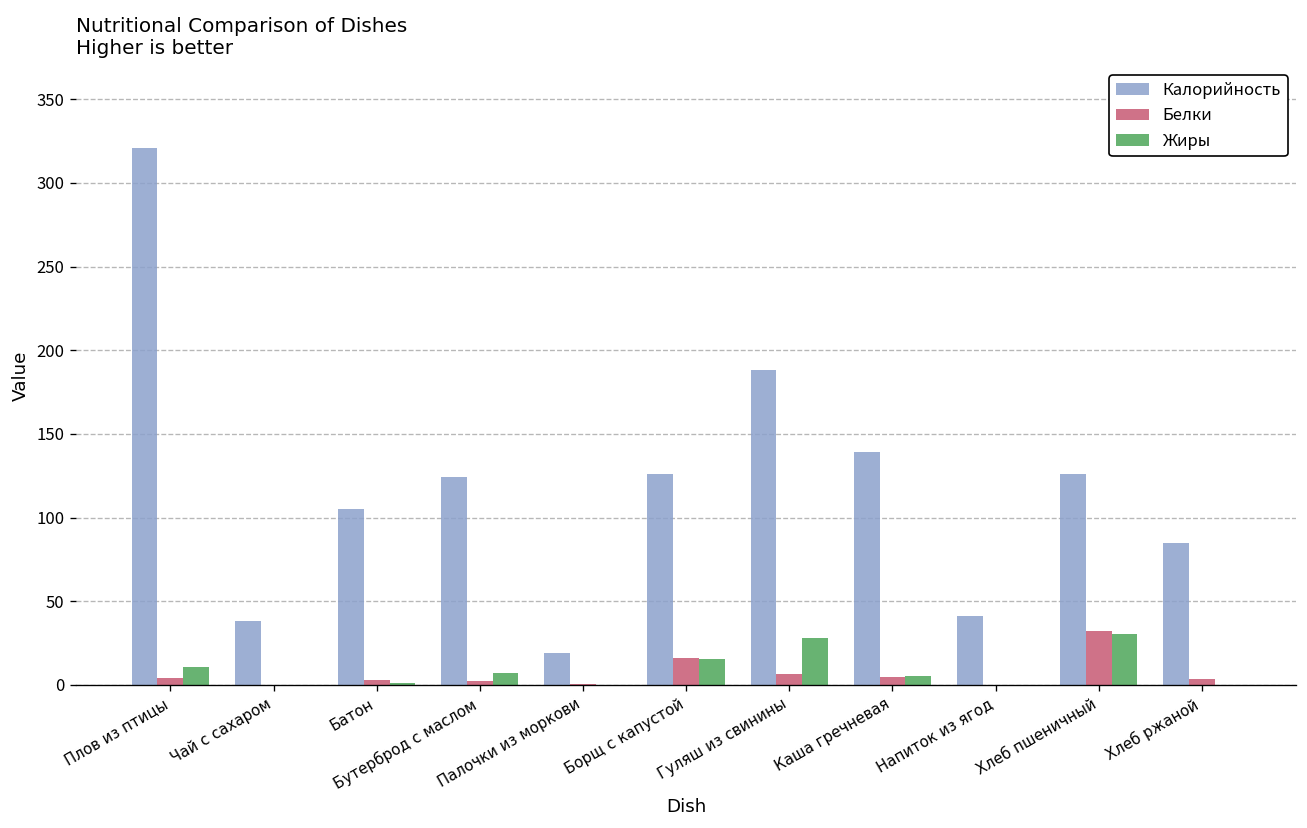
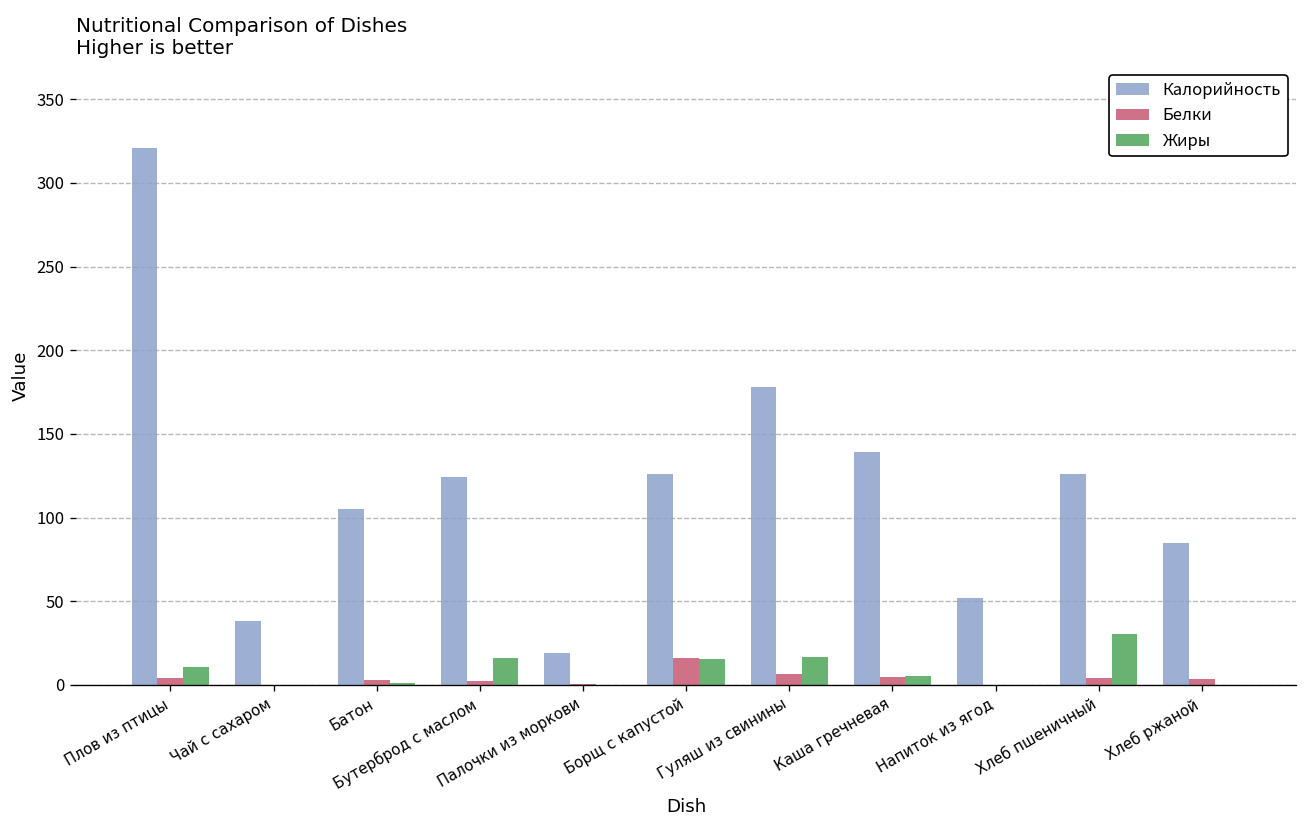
  {
    "Калорийность": {
      "Плов из птицы": 321,
      "Чай с сахаром": 38,
      "Батон": 105,
      "Бутерброд с маслом": 124,
      "Палочки из моркови": 19,
      "Борщ с капустой": 126,
-     "Гуляш из свинины": 188,
+     "Гуляш из свинины": 178,
      "Каша гречневая": 139,
-     "Напиток из ягод": 41,
+     "Напиток из ягод": 52,
      "Хлеб пшеничный": 126,
      "Хлеб ржаной": 85
    },
    "Белки": {
      "Плов из птицы": 4,
      "Батон": 3,
      "Бутерброд с маслом": 2,
      "Борщ с капустой": 16,
      "Гуляш из свинины": 7,
      "Каша гречневая": 5,
-     "Хлеб пшеничный": 32,
+     "Хлеб пшеничный": 4,
      "Хлеб ржаной": 4
    },
    "Жиры": {
      "Плов из птицы": 11,
-     "Бутерброд с маслом": 7,
+     "Бутерброд с маслом": 16,
      "Борщ с капустой": 16,
-     "Гуляш из свинины": 28,
+     "Гуляш из свинины": 17,
      "Каша гречневая": 5,
      "Хлеб пшеничный": 31,
      "Хлеб ржаной": 0
    }
  }
